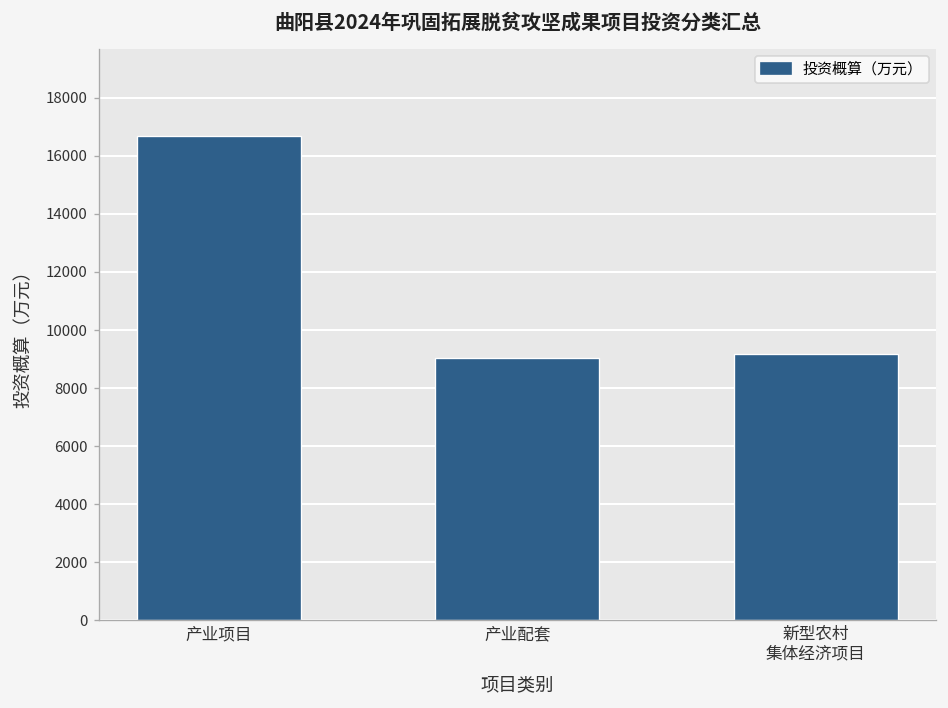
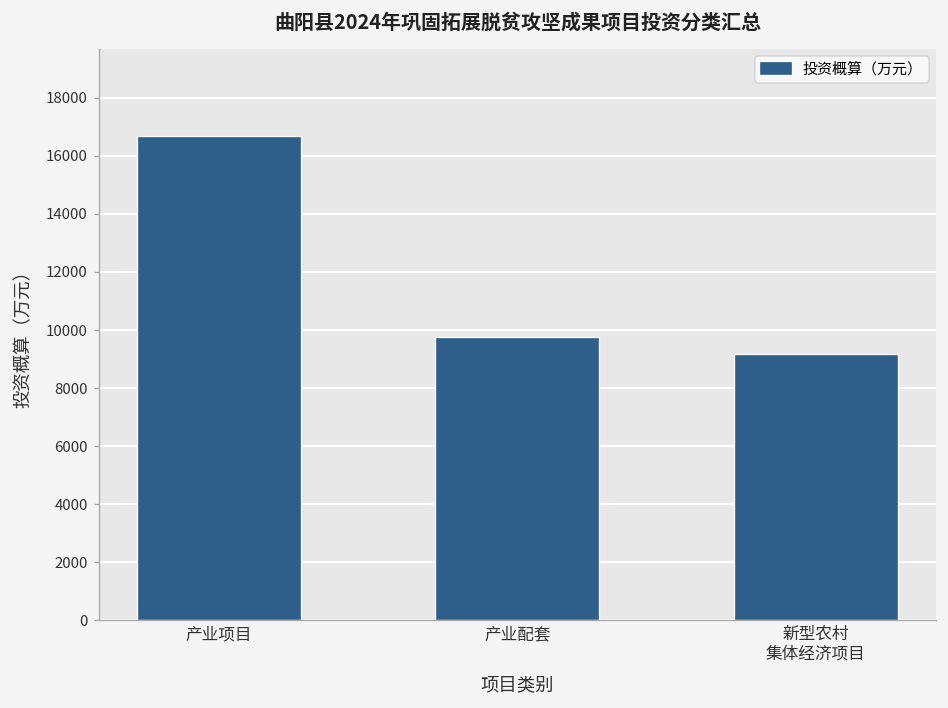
  {
    "产业项目": 16700,
-   "产业配套": 9000,
+   "产业配套": 9800,
    "新型农村 集体经济项目": 9200
  }
